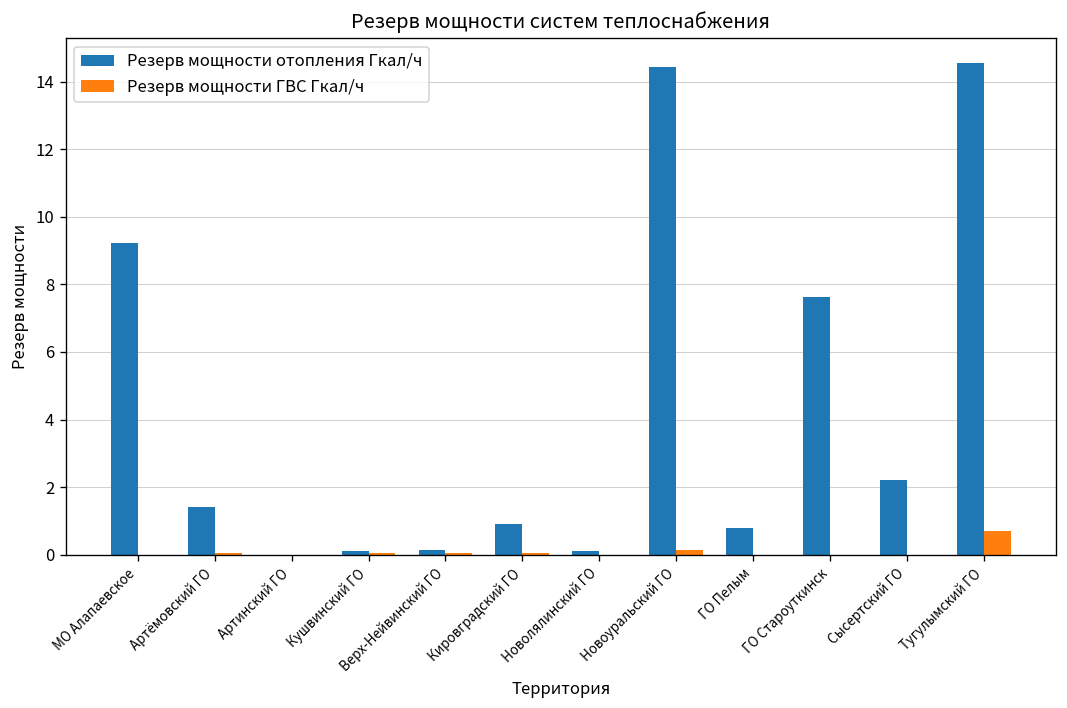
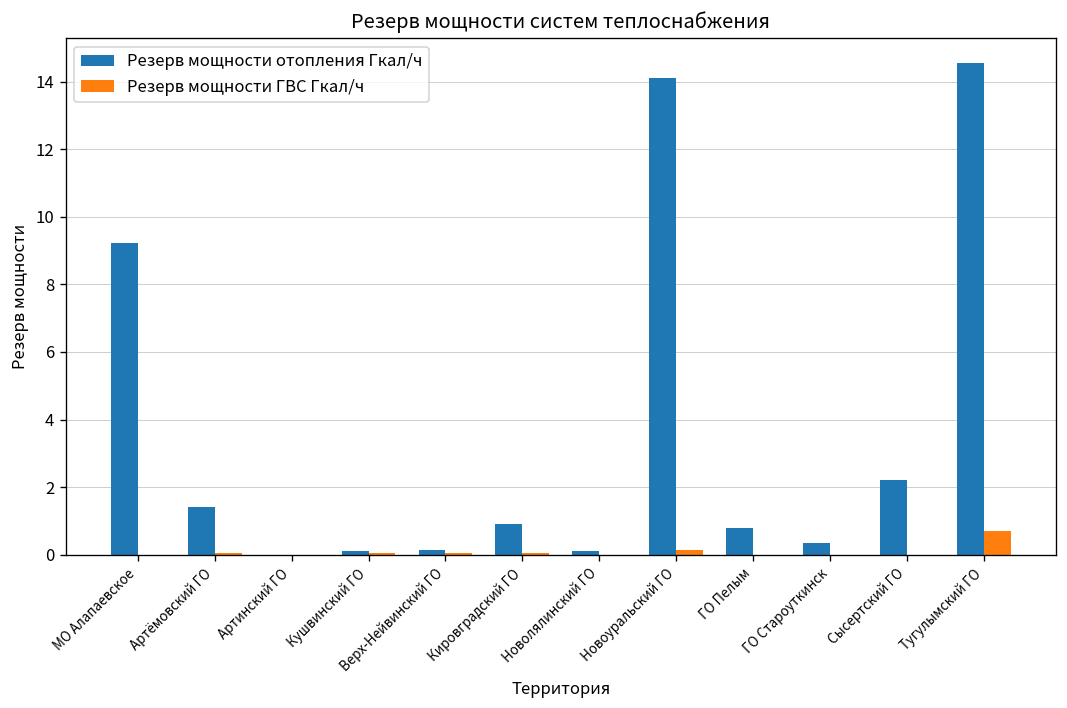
  {
    "Резерв мощности отопления Гкал/ч": {
      "МО Алапаевское": 9.2,
      "Артёмовский ГО": 1.4,
      "Артинский ГО": 0.0,
      "Кушвинский ГО": 0.1,
      "Верх-Нейвинский ГО": 0.2,
      "Кировградский ГО": 0.9,
      "Новолялинский ГО": 0.1,
-     "Новоуральский ГО": 14.4,
+     "Новоуральский ГО": 14.1,
      "ГО Пелым": 0.8,
-     "ГО Староуткинск": 7.6,
+     "ГО Староуткинск": 0.4,
      "Сысертский ГО": 2.2,
      "Тугулымский ГО": 14.6
    },
    "Резерв мощности ГВС Гкал/ч": {
      "МО Алапаевское": 0.0,
      "Артинский ГО": 0.0,
      "Новолялинский ГО": 0.0,
      "Новоуральский ГО": 0.2,
      "ГО Пелым": 0.0,
      "ГО Староуткинск": 0.0,
      "Сысертский ГО": 0.0,
      "Тугулымский ГО": 0.7
    }
  }
